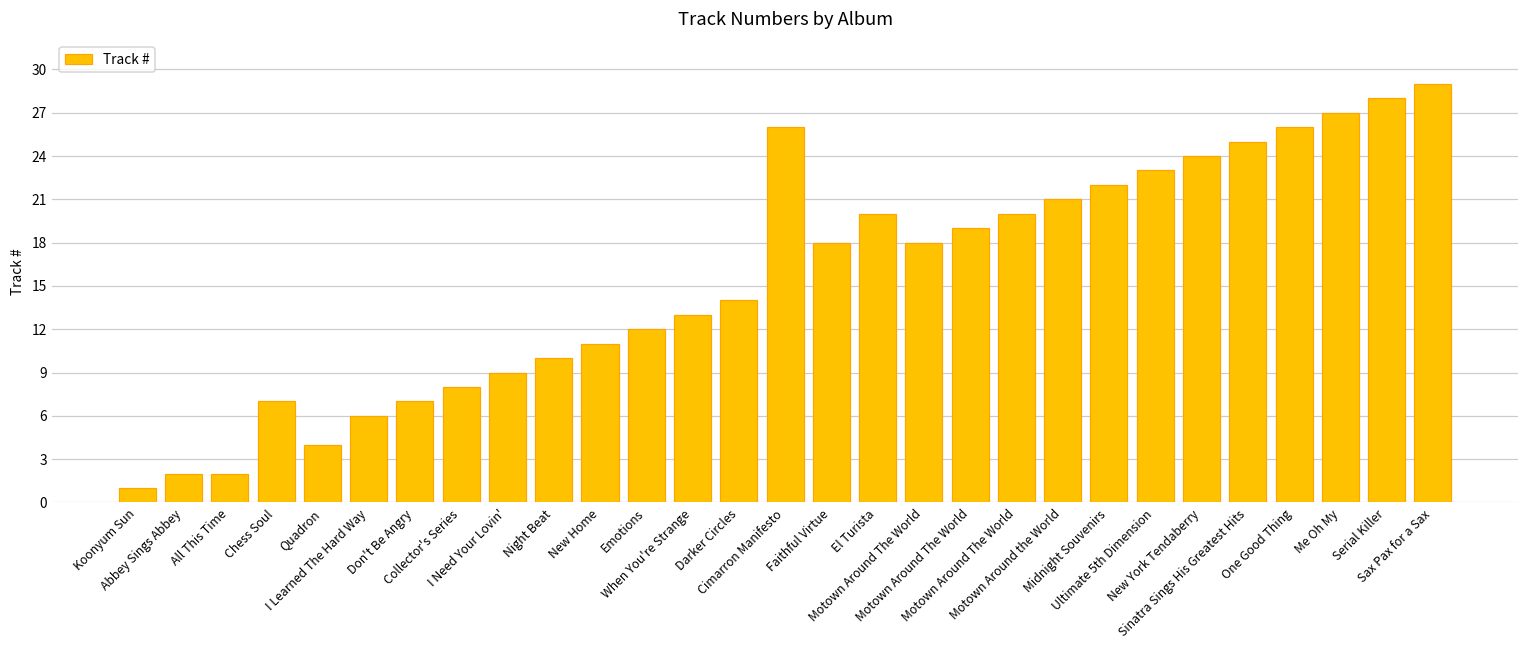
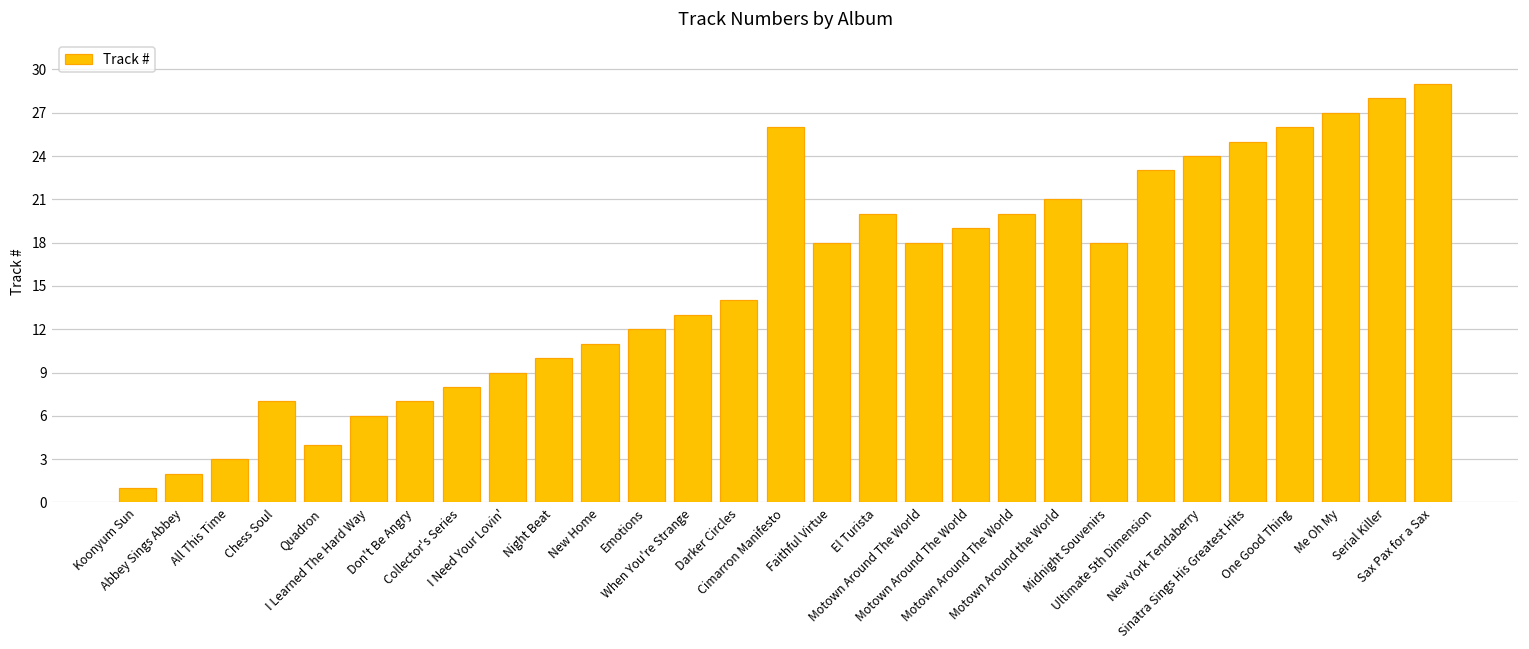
  {
    "Koonyum Sun": 1,
    "Abbey Sings Abbey": 2,
-   "All This Time": 2,
+   "All This Time": 3,
    "Chess Soul": 7,
    "Quadron": 4,
    "I Learned The Hard Way": 6,
    "Don't Be Angry": 7,
    "Collector's Series": 8,
    "I Need Your Lovin'": 9,
    "Night Beat": 10,
    "New Home": 11,
    "Emotions": 12,
    "When You're Strange": 13,
    "Darker Circles": 14,
    "Cimarron Manifesto": 26,
    "Faithful Virtue": 18,
    "El Turista": 20,
    "Motown Around the World": 21,
-   "Midnight Souvenirs": 22,
+   "Midnight Souvenirs": 18,
    "Ultimate 5th Dimension": 23,
    "New York Tendaberry": 24,
    "Sinatra Sings His Greatest Hits": 25,
    "One Good Thing": 26,
    "Me Oh My": 27,
    "Serial Killer": 28,
    "Sax Pax for a Sax": 29
  }
